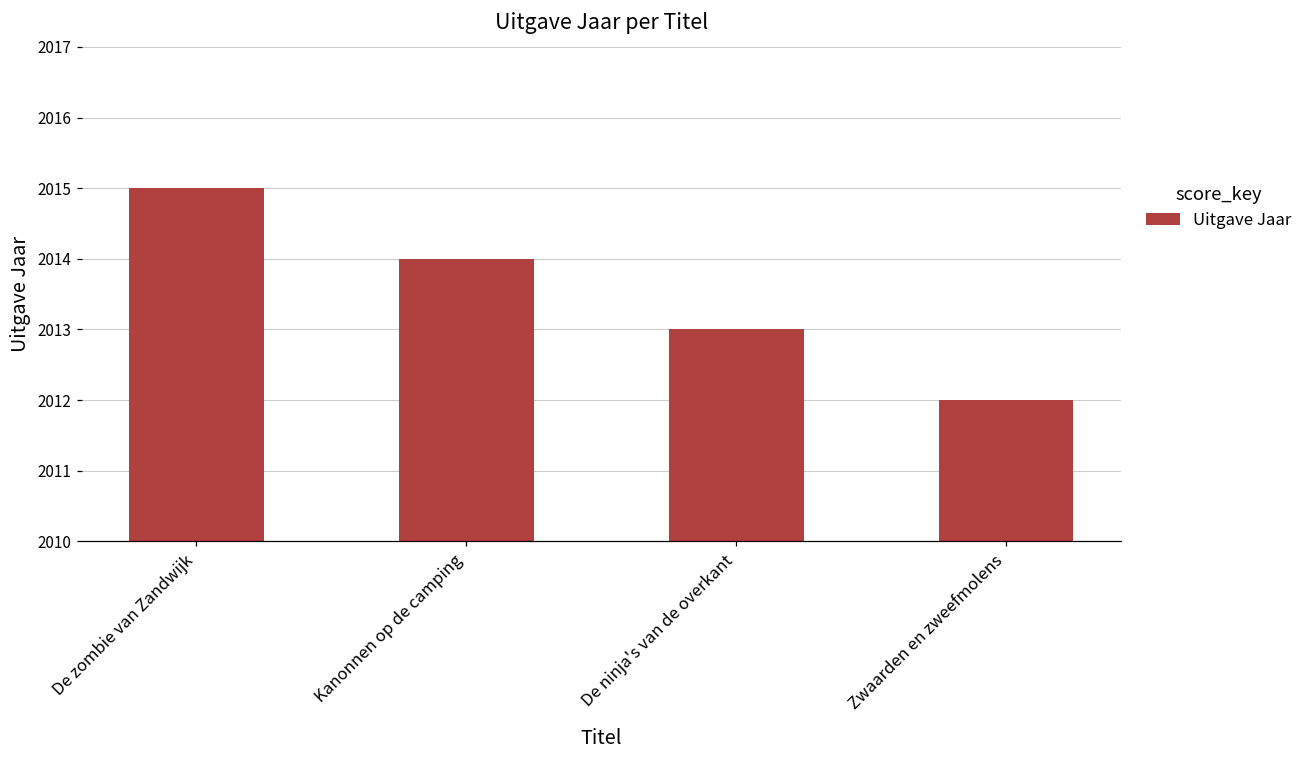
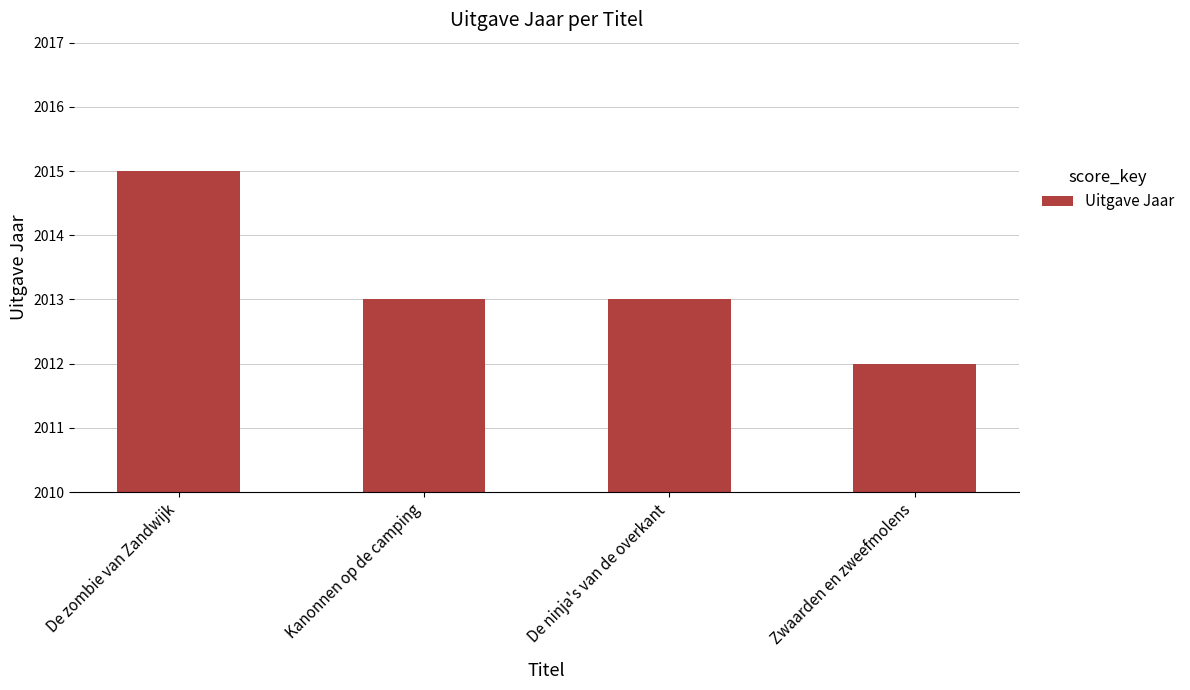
  {
    "De zombie van Zandwijk": 2015,
-   "Kanonnen op de camping": 2014,
+   "Kanonnen op de camping": 2013,
    "De ninja's van de overkant": 2013,
    "Zwaarden en zweefmolens": 2012
  }
